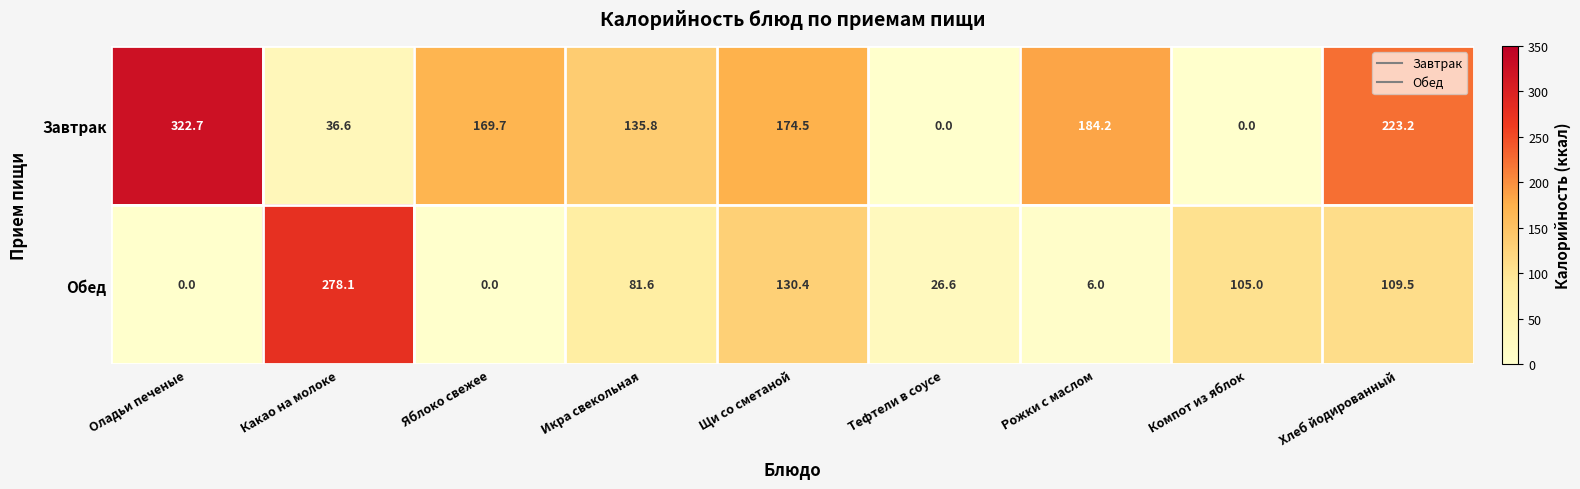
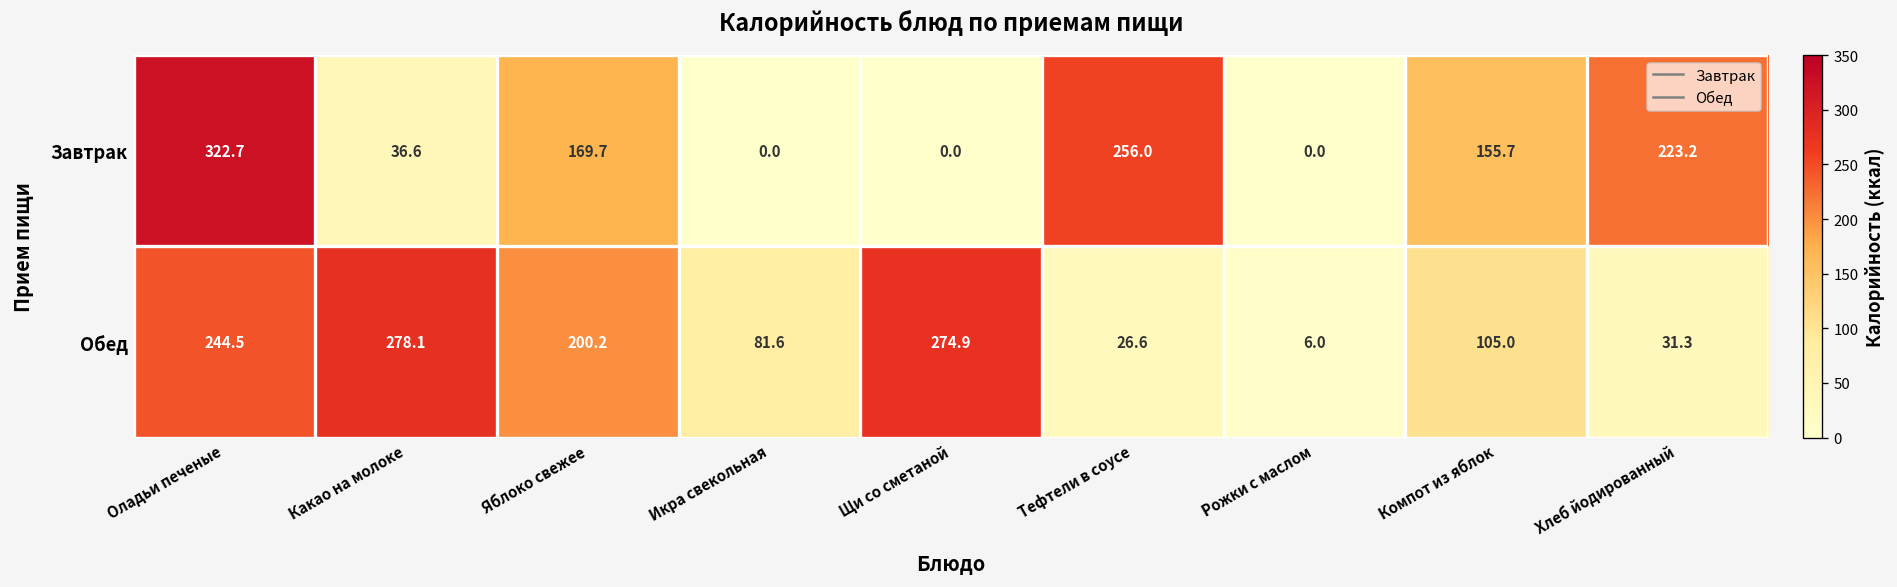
  {
    "Завтрак": {
      "Оладьи печеные": 322.7,
      "Какао на молоке": 36.6,
      "Яблоко свежее": 169.7,
-     "Икра свекольная": 135.8,
-     "Щи со сметаной": 174.5,
-     "Тефтели в соусе": 0.0,
-     "Рожки с маслом": 184.2,
-     "Компот из яблок": 0.0,
+     "Икра свекольная": 0.0,
+     "Щи со сметаной": 0.0,
+     "Тефтели в соусе": 256.0,
+     "Рожки с маслом": 0.0,
+     "Компот из яблок": 155.7,
      "Хлеб йодированный": 223.2
    },
    "Обед": {
-     "Оладьи печеные": 0.0,
+     "Оладьи печеные": 244.5,
      "Какао на молоке": 278.1,
-     "Яблоко свежее": 0.0,
+     "Яблоко свежее": 200.2,
      "Икра свекольная": 81.6,
-     "Щи со сметаной": 130.4,
+     "Щи со сметаной": 274.9,
      "Тефтели в соусе": 26.6,
      "Рожки с маслом": 6.0,
      "Компот из яблок": 105.0,
-     "Хлеб йодированный": 109.5
+     "Хлеб йодированный": 31.3
    }
  }
